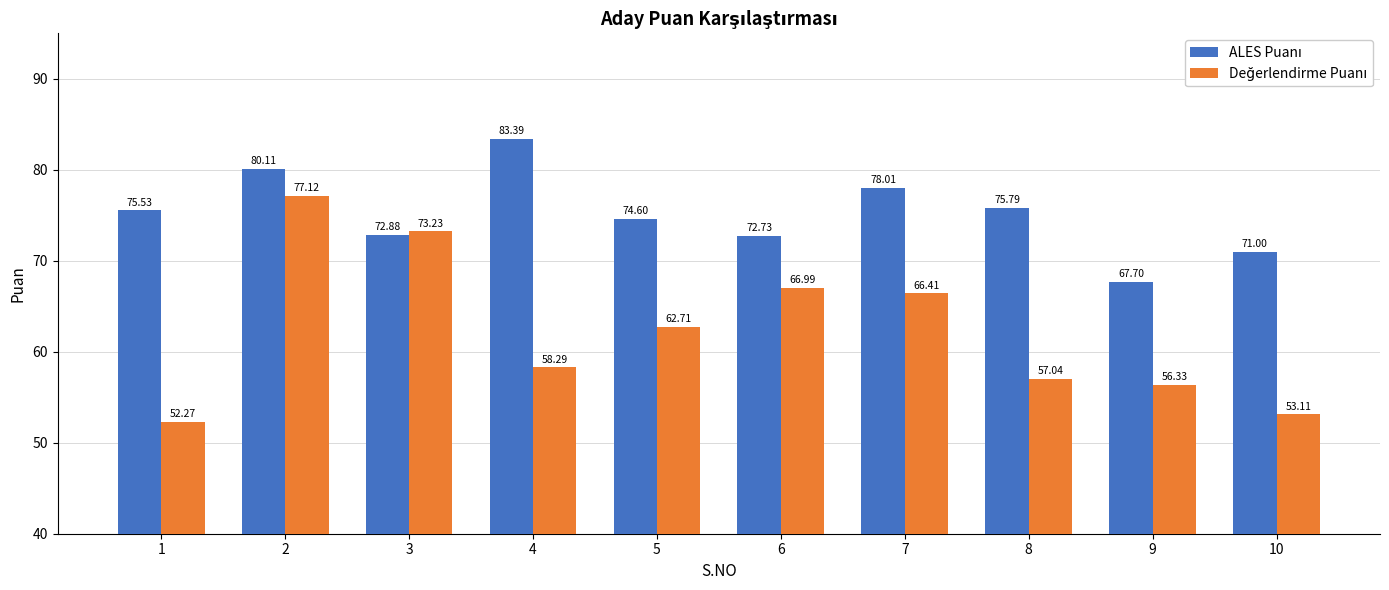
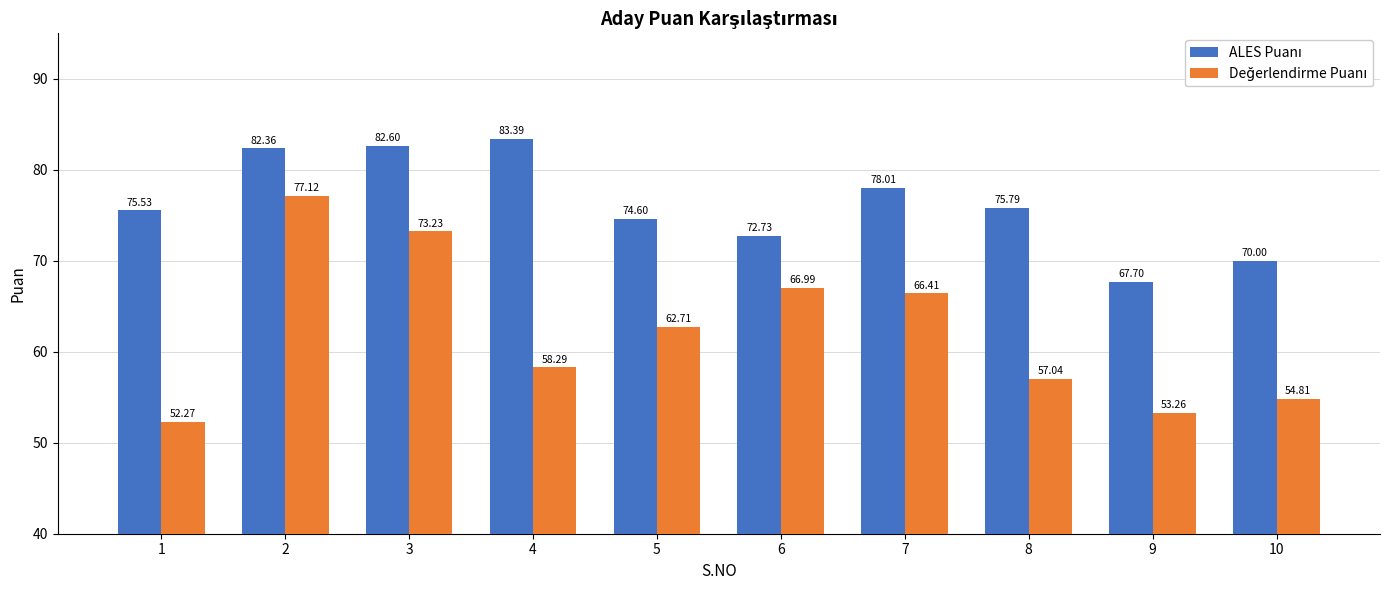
  {
    "ALES Puanı": {
      "1": 75.53,
-     "2": 80.11,
-     "3": 72.88,
+     "2": 82.36,
+     "3": 82.60,
      "4": 83.39,
      "5": 74.60,
      "6": 72.73,
      "7": 78.01,
      "8": 75.79,
      "9": 67.70,
-     "10": 71.00
+     "10": 70.00
    },
    "Değerlendirme Puanı": {
      "1": 52.27,
      "2": 77.12,
      "3": 73.23,
      "4": 58.29,
      "5": 62.71,
      "6": 66.99,
      "7": 66.41,
      "8": 57.04,
-     "9": 56.33,
-     "10": 53.11
+     "9": 53.26,
+     "10": 54.81
    }
  }
